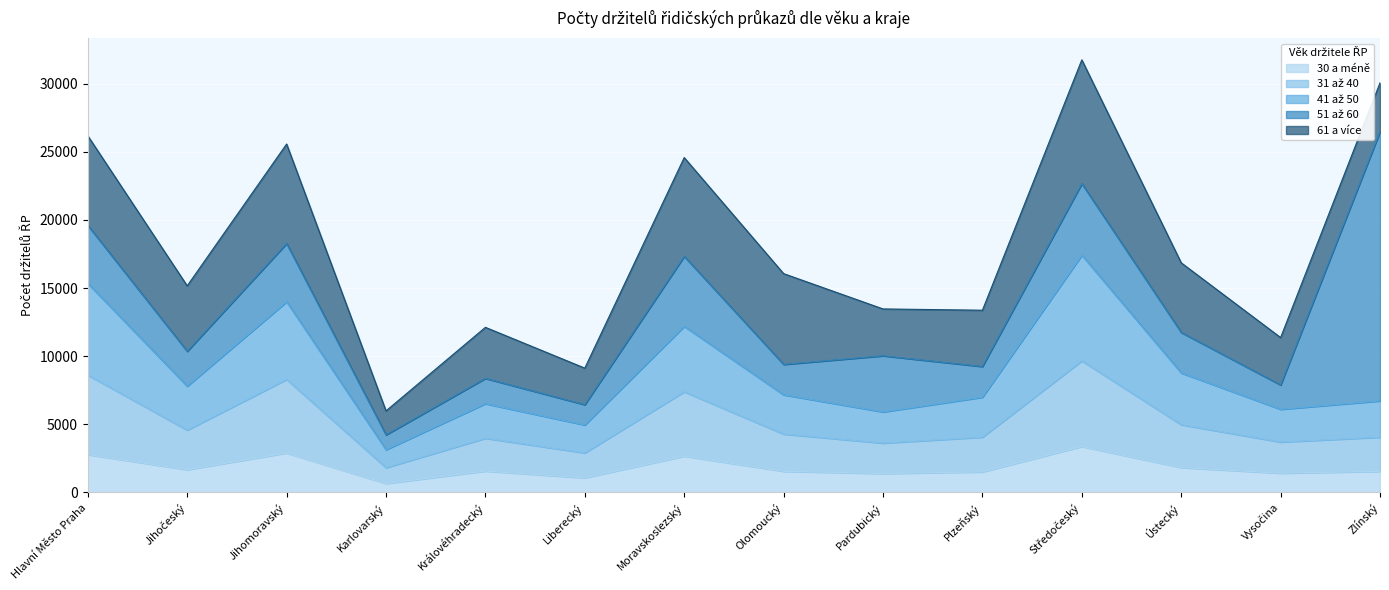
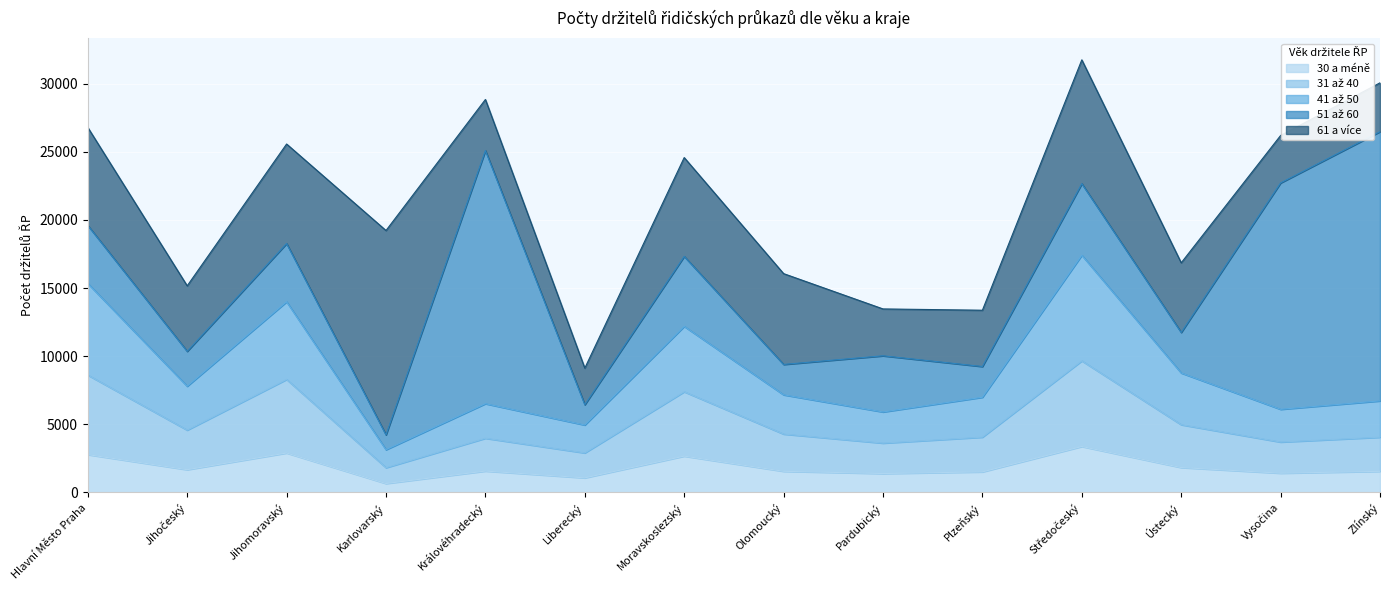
  {
    "51 až 60": {
      "Hlavní Město Praha": 4300,
      "Jihočeský": 2600,
      "Jihomoravský": 4300,
      "Karlovarský": 1100,
-     "Královéhradecký": 1900,
+     "Královéhradecký": 18600,
      "Liberecký": 1500,
      "Moravskoslezský": 5100,
      "Olomoucký": 2200,
      "Pardubický": 4100,
      "Plzeňský": 2300,
      "Středočeský": 5300,
      "Ústecký": 3000,
-     "Vysočina": 1800,
+     "Vysočina": 16600,
      "Zlínský": 19800
    },
    "61 a více": {
-     "Hlavní Město Praha": 6600,
+     "Hlavní Město Praha": 7200,
      "Jihočeský": 4800,
      "Jihomoravský": 7300,
-     "Karlovarský": 1800,
+     "Karlovarský": 15000,
      "Královéhradecký": 3700,
      "Liberecký": 2700,
      "Moravskoslezský": 7300,
      "Olomoucký": 6700,
      "Pardubický": 3400,
      "Plzeňský": 4100,
      "Středočeský": 9100,
      "Ústecký": 5100,
      "Vysočina": 3500,
      "Zlínský": 3600
    }
  }
